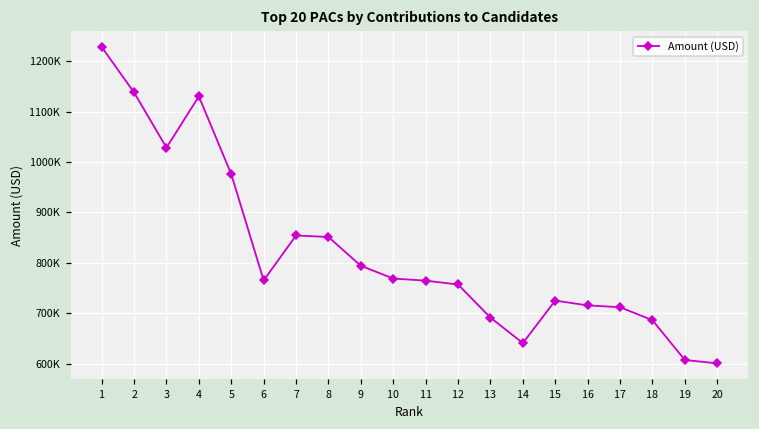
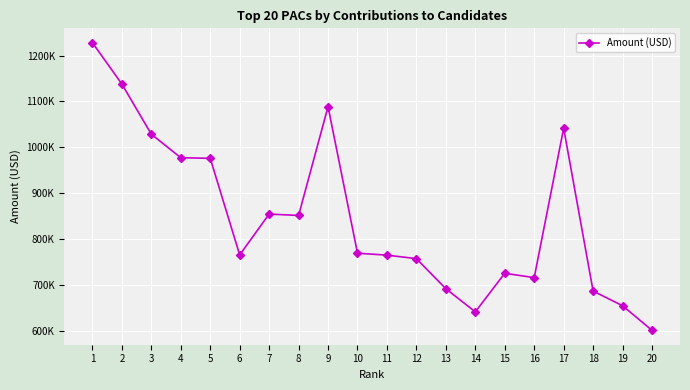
  {
    "1": 1230000,
    "2": 1140000,
    "3": 1030000,
-   "4": 1130000,
+   "4": 980000,
    "5": 980000,
    "6": 770000,
    "7": 850000,
    "8": 850000,
-   "9": 790000,
+   "9": 1090000,
    "10": 770000,
    "11": 760000,
    "12": 760000,
    "13": 690000,
    "14": 640000,
    "15": 730000,
    "16": 720000,
-   "17": 710000,
+   "17": 1040000,
    "18": 690000,
-   "19": 610000,
+   "19": 650000,
    "20": 600000
  }
